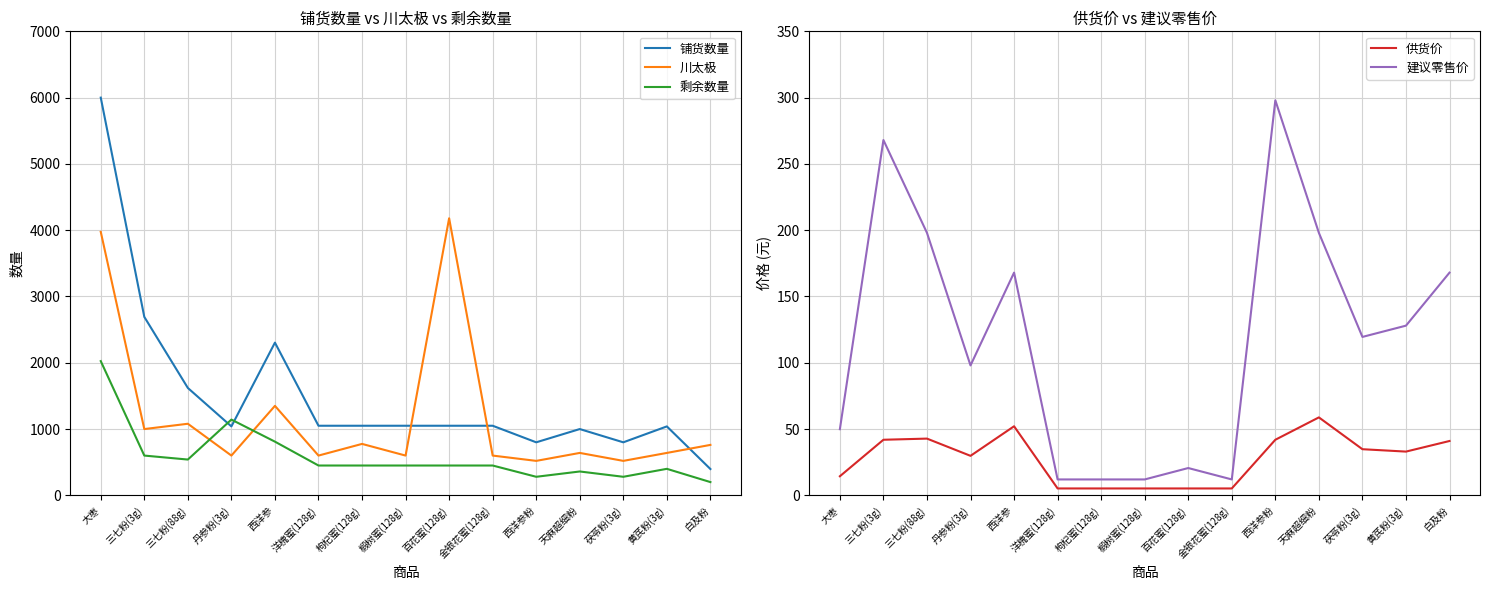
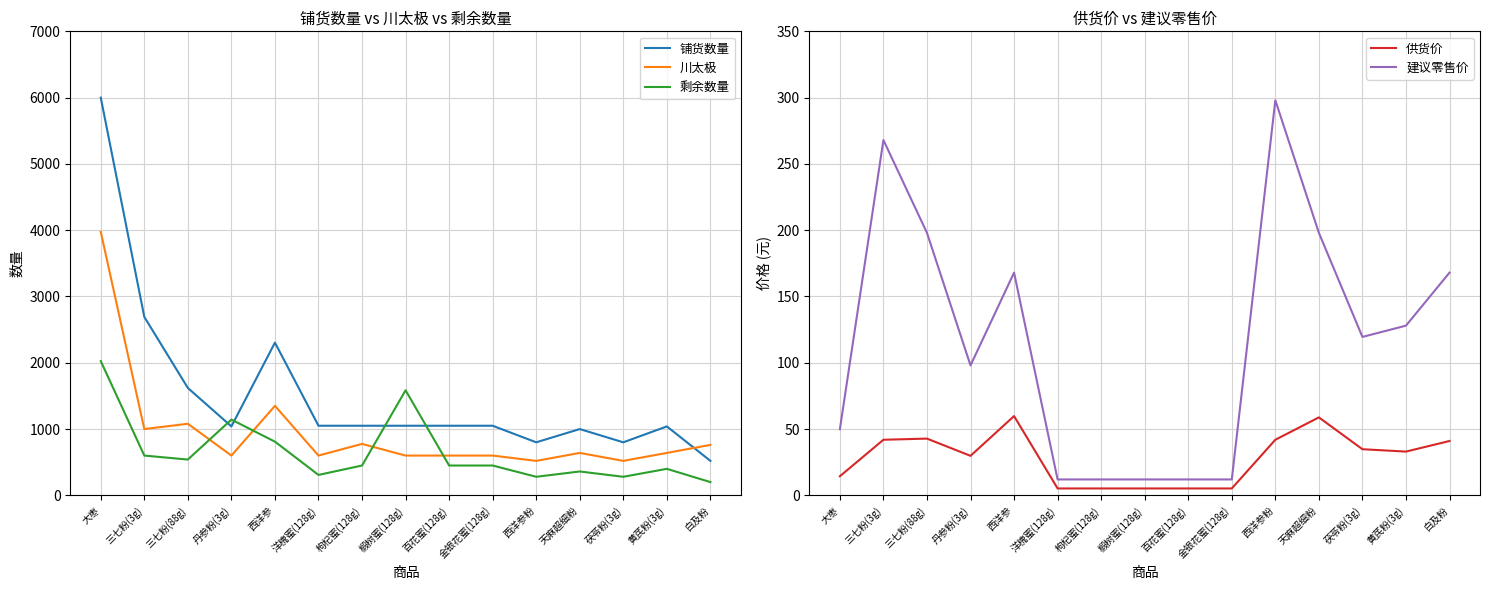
  {
    "铺货数量 vs 川太极 vs 剩余数量": {
      "铺货数量": {
        "大枣": 6000,
        "三七粉(3g)": 2700,
        "三七粉(88g)": 1600,
        "丹参粉(3g)": 1000,
        "西洋参": 2300,
        "洋槐蜜(128g)": 1100,
        "枸杞蜜(128g)": 1100,
        "椴树蜜(128g)": 1100,
        "百花蜜(128g)": 1100,
        "金银花蜜(128g)": 1100,
        "西洋参粉": 800,
        "天麻超细粉": 1000,
        "茯苓粉(3g)": 800,
        "黄芪粉(3g)": 1000,
-       "白及粉": 400
+       "白及粉": 500
      },
      "川太极": {
        "大枣": 4000,
        "三七粉(3g)": 1000,
        "三七粉(88g)": 1100,
        "丹参粉(3g)": 600,
        "西洋参": 1400,
        "洋槐蜜(128g)": 600,
        "枸杞蜜(128g)": 800,
        "椴树蜜(128g)": 600,
-       "百花蜜(128g)": 4200,
+       "百花蜜(128g)": 600,
        "金银花蜜(128g)": 600,
        "西洋参粉": 500,
        "天麻超细粉": 600,
        "茯苓粉(3g)": 500,
        "黄芪粉(3g)": 600,
        "白及粉": 800
      },
      "剩余数量": {
        "大枣": 2000,
        "三七粉(3g)": 600,
        "三七粉(88g)": 500,
        "丹参粉(3g)": 1100,
        "西洋参": 800,
-       "洋槐蜜(128g)": 500,
+       "洋槐蜜(128g)": 300,
        "枸杞蜜(128g)": 500,
-       "椴树蜜(128g)": 500,
+       "椴树蜜(128g)": 1600,
        "百花蜜(128g)": 500,
        "金银花蜜(128g)": 500,
        "西洋参粉": 300,
        "天麻超细粉": 400,
        "茯苓粉(3g)": 300,
        "黄芪粉(3g)": 400,
        "白及粉": 200
      }
    },
    "供货价 vs 建议零售价": {
      "供货价": {
        "大枣": 14,
        "三七粉(3g)": 42,
        "三七粉(88g)": 43,
        "丹参粉(3g)": 30,
-       "西洋参": 52,
+       "西洋参": 60,
        "洋槐蜜(128g)": 5,
        "枸杞蜜(128g)": 5,
        "椴树蜜(128g)": 5,
        "百花蜜(128g)": 5,
        "金银花蜜(128g)": 5,
        "西洋参粉": 42,
        "天麻超细粉": 59,
        "茯苓粉(3g)": 35,
        "黄芪粉(3g)": 33,
        "白及粉": 41
      },
      "建议零售价": {
        "大枣": 50,
        "三七粉(3g)": 268,
        "三七粉(88g)": 198,
        "丹参粉(3g)": 98,
        "西洋参": 168,
        "洋槐蜜(128g)": 12,
        "枸杞蜜(128g)": 12,
        "椴树蜜(128g)": 12,
-       "百花蜜(128g)": 21,
+       "百花蜜(128g)": 12,
        "金银花蜜(128g)": 12,
        "西洋参粉": 298,
        "天麻超细粉": 198,
        "茯苓粉(3g)": 120,
        "黄芪粉(3g)": 128,
        "白及粉": 168
      }
    }
  }
